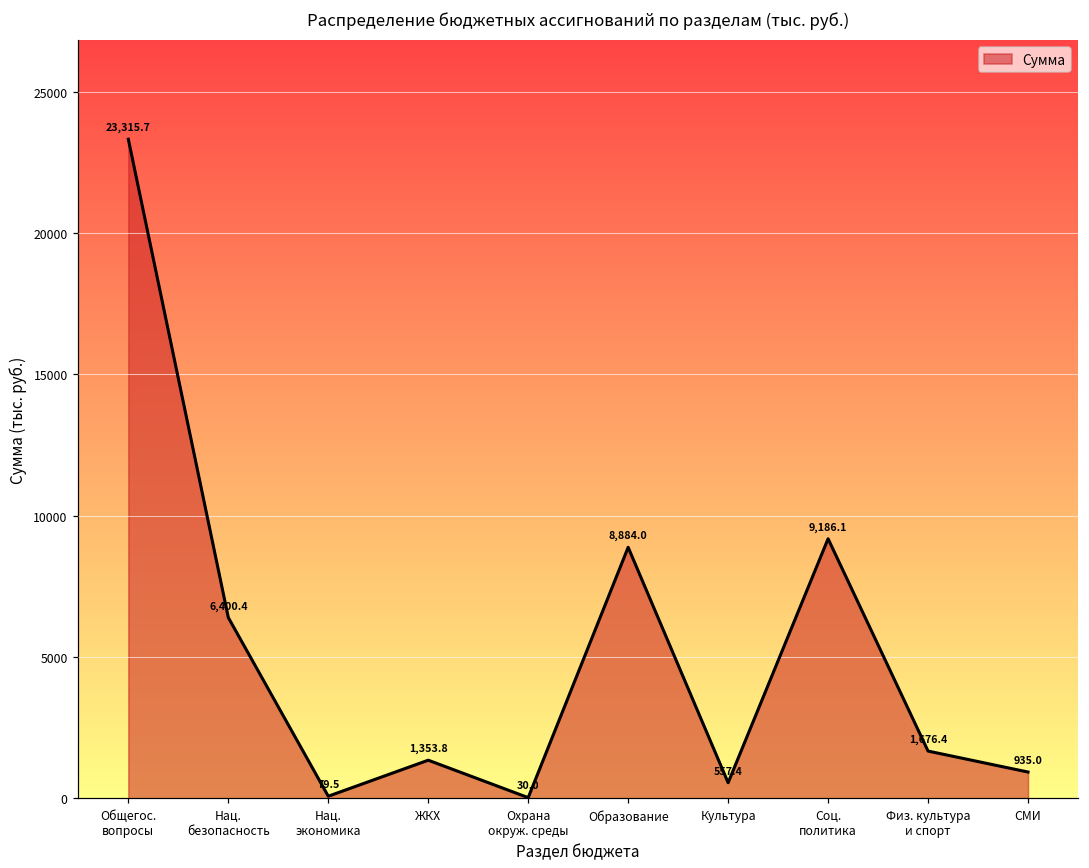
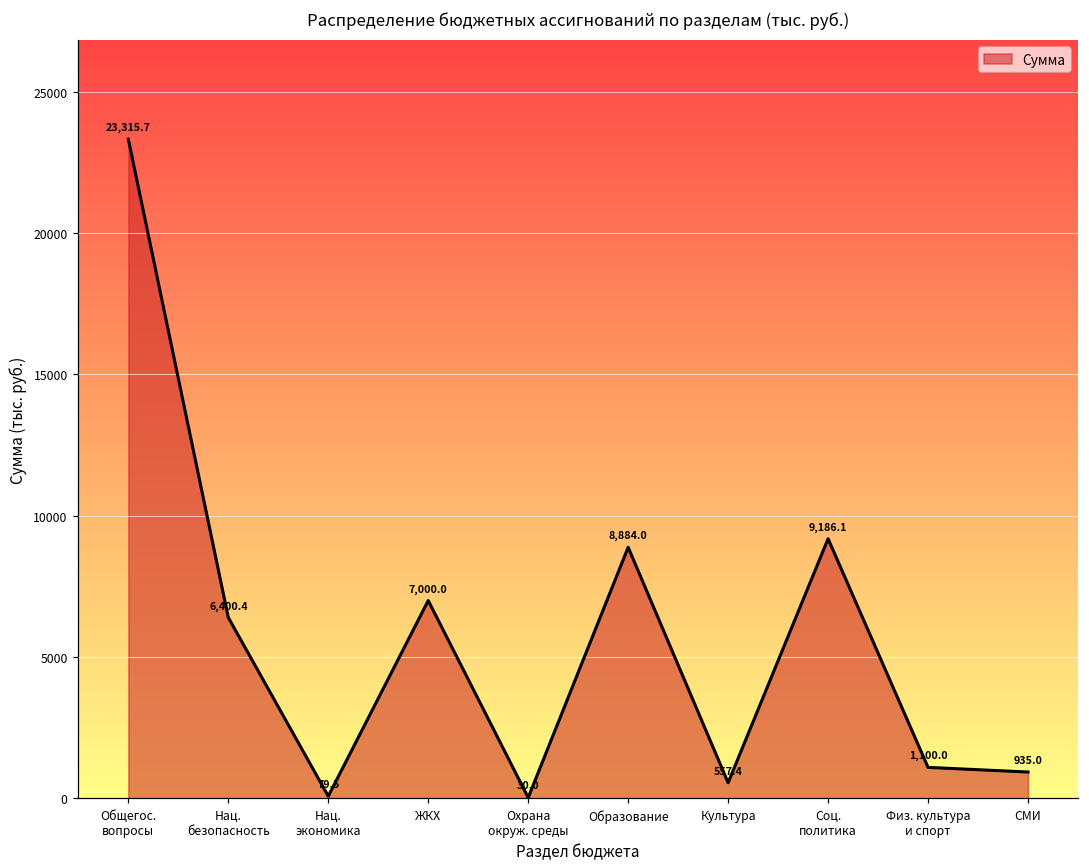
  {
    "Общегос. вопросы": "23,315.7",
    "Нац. безопасность": "6,400.4",
    "Нац. экономика": "79.5",
-   "ЖКХ": "1,353.8",
+   "ЖКХ": "7,000.0",
    "Охрана окруж. среды": "30.0",
    "Образование": "8,884.0",
    "Культура": "557.4",
    "Соц. политика": "9,186.1",
-   "Физ. культура и спорт": "1,676.4",
+   "Физ. культура и спорт": "1,100.0",
    "СМИ": "935.0"
  }
